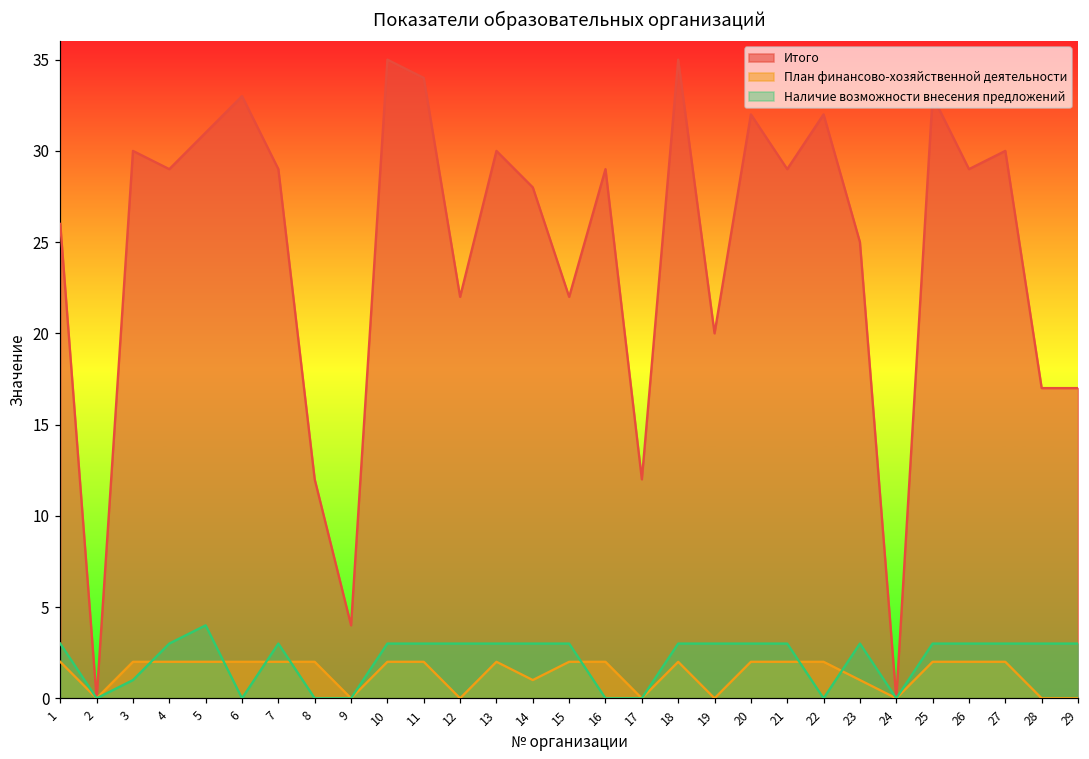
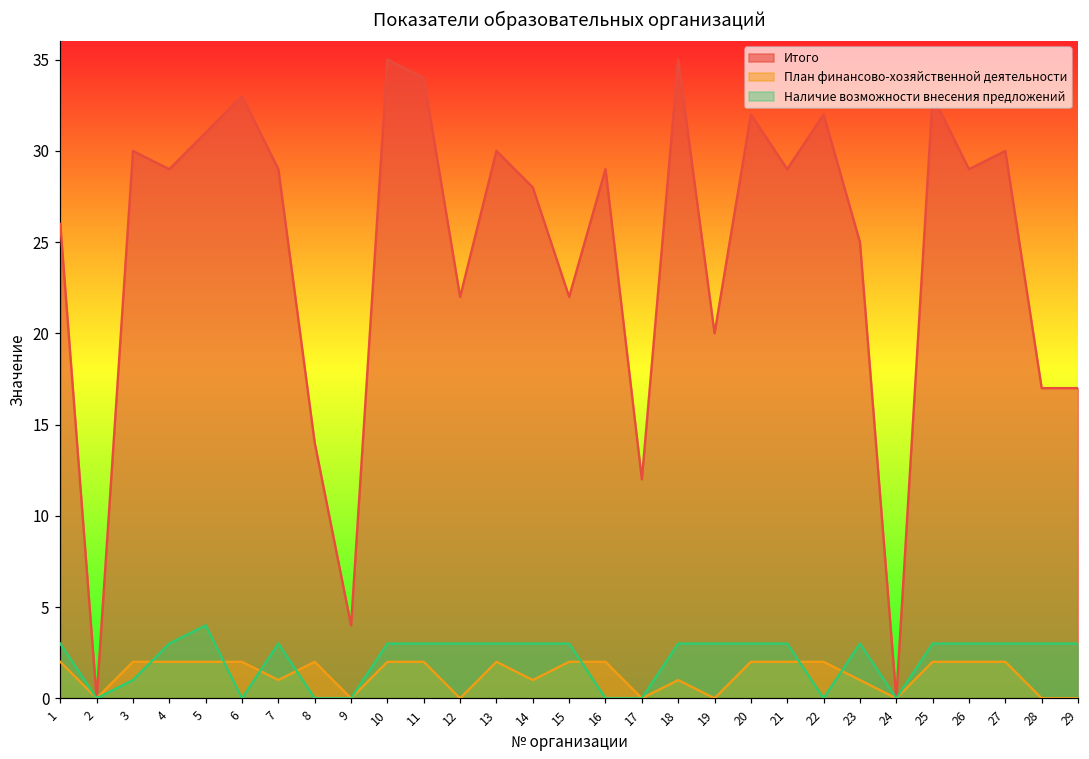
  {
    "Итого": {
      "1": 26,
      "3": 30,
      "4": 29,
      "5": 31,
      "6": 33,
      "7": 29,
-     "8": 12,
+     "8": 14,
      "9": 4,
      "10": 35,
      "11": 34,
      "12": 22,
      "13": 30,
      "14": 28,
      "15": 22,
      "16": 29,
      "17": 12,
      "18": 35,
      "19": 20,
      "20": 32,
      "21": 29,
      "22": 32,
      "23": 25,
      "26": 29,
      "27": 30,
      "28": 17,
      "29": 17
    },
    "План финансово-хозяйственной деятельности": {
      "1": 2,
      "3": 2,
      "4": 2,
      "5": 2,
      "6": 2,
-     "7": 2,
+     "7": 1,
      "8": 2,
      "10": 2,
      "11": 2,
      "12": 0,
      "13": 2,
      "14": 1,
      "15": 2,
      "16": 2,
-     "18": 2,
+     "18": 1,
      "19": 0,
      "20": 2,
      "21": 2,
      "22": 2,
      "23": 1,
      "25": 2,
      "26": 2,
      "27": 2,
      "28": 0,
      "29": 0
    },
    "Наличие возможности внесения предложений": {
      "1": 3,
      "3": 1,
      "4": 3,
      "5": 4,
      "6": 0,
      "7": 3,
      "8": 0,
      "10": 3,
      "11": 3,
      "12": 3,
      "13": 3,
      "14": 3,
      "15": 3,
      "16": 0,
      "18": 3,
      "19": 3,
      "20": 3,
      "21": 3,
      "22": 0,
      "23": 3,
      "25": 3,
      "26": 3,
      "27": 3,
      "28": 3,
      "29": 3
    }
  }
